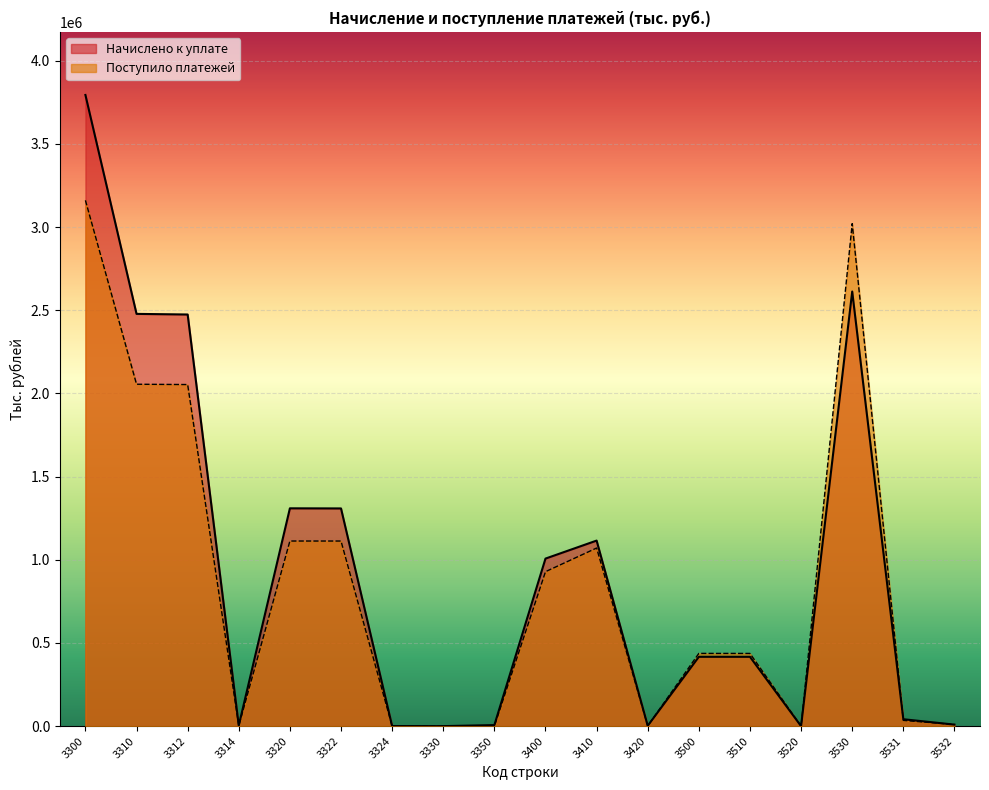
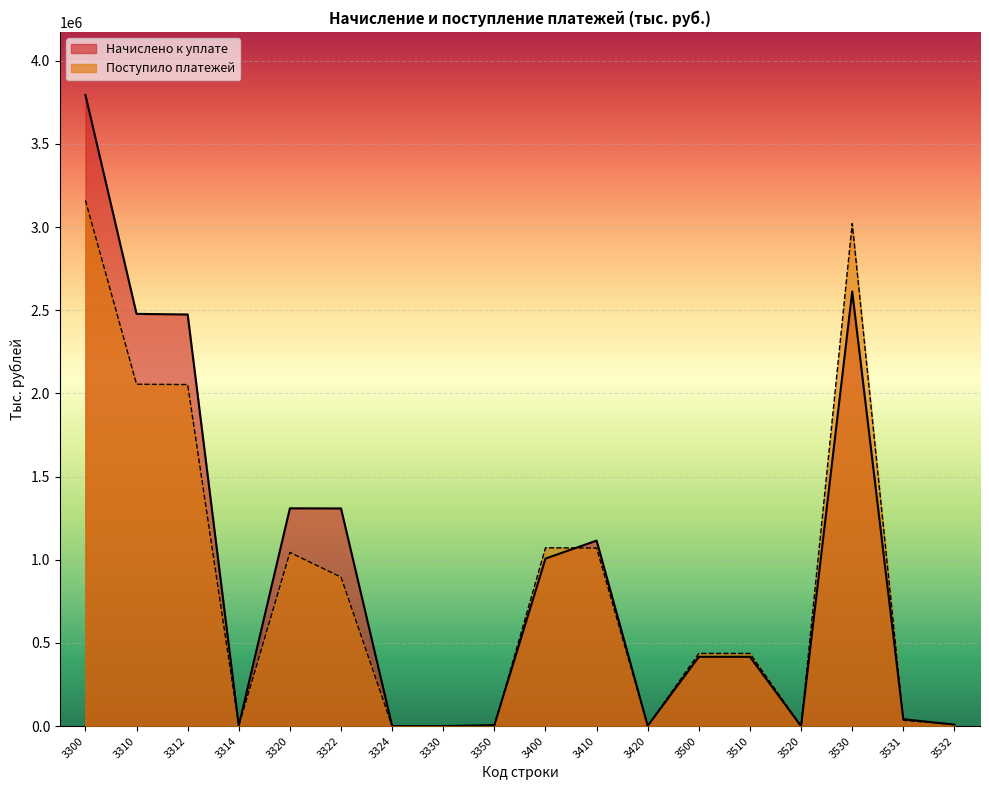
  {
    "Начислено к уплате": {
      "3300": 3790000,
      "3310": 2480000,
      "3312": 2470000,
      "3320": 1310000,
      "3322": 1310000,
      "3400": 1010000,
      "3410": 1120000,
      "3500": 420000,
      "3510": 420000,
      "3530": 2610000
    },
    "Поступило платежей": {
      "3300": 3160000,
      "3310": 2060000,
      "3312": 2050000,
-     "3320": 1110000,
-     "3322": 1110000,
-     "3400": 930000,
+     "3320": 1040000,
+     "3322": 900000,
+     "3400": 1070000,
      "3410": 1070000,
      "3500": 440000,
      "3510": 440000,
      "3530": 3020000
    }
  }
